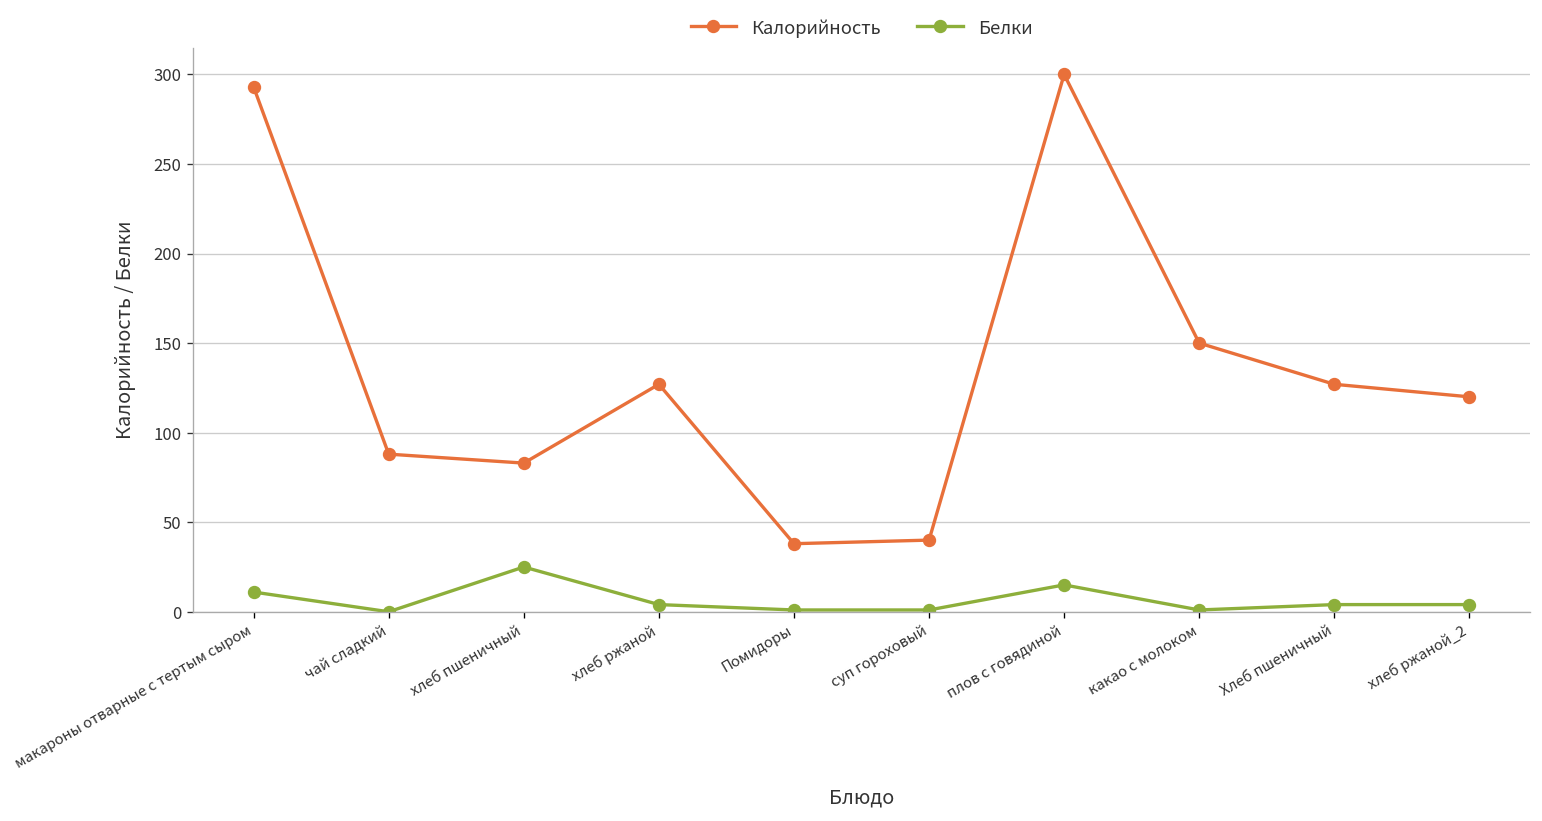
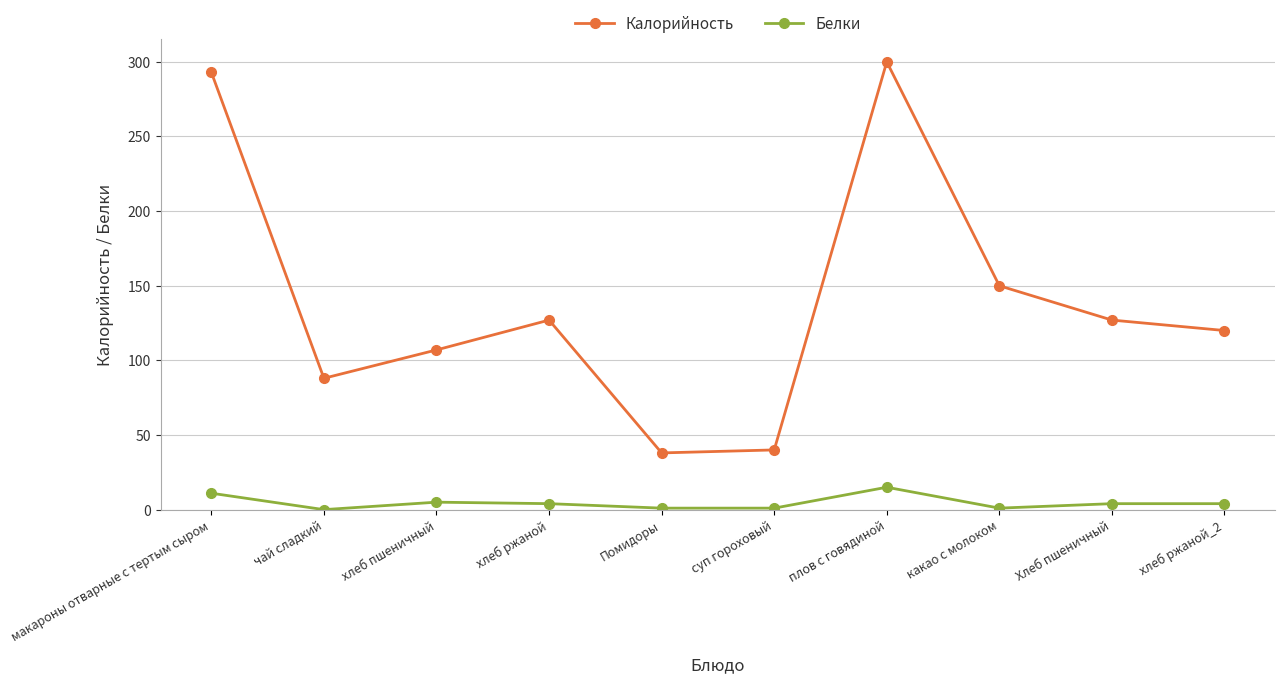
  {
    "Калорийность": {
      "макароны отварные с тертым сыром": 293,
      "чай сладкий": 88,
-     "хлеб пшеничный": 83,
+     "хлеб пшеничный": 107,
      "хлеб ржаной": 127,
      "Помидоры": 38,
      "суп гороховый": 40,
      "плов с говядиной": 300,
      "какао с молоком": 150,
      "Хлеб пшеничный": 127,
      "хлеб ржаной_2": 120
    },
    "Белки": {
      "макароны отварные с тертым сыром": 11,
      "чай сладкий": 0,
-     "хлеб пшеничный": 25,
+     "хлеб пшеничный": 5,
      "хлеб ржаной": 4,
      "Помидоры": 1,
      "суп гороховый": 1,
      "плов с говядиной": 15,
      "какао с молоком": 1,
      "Хлеб пшеничный": 4,
      "хлеб ржаной_2": 4
    }
  }
